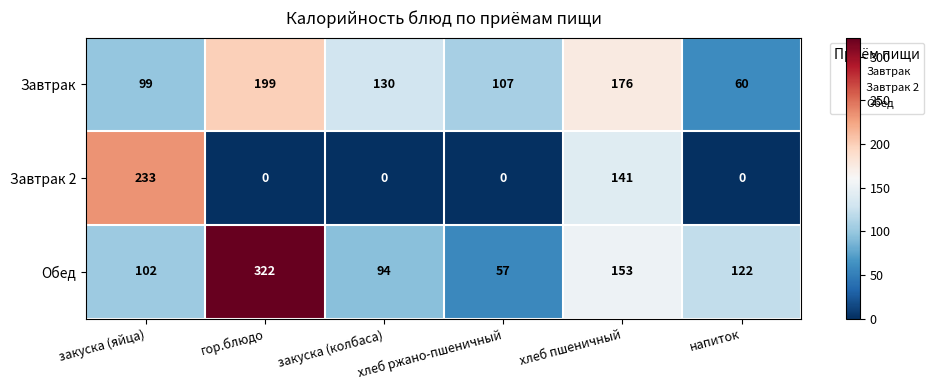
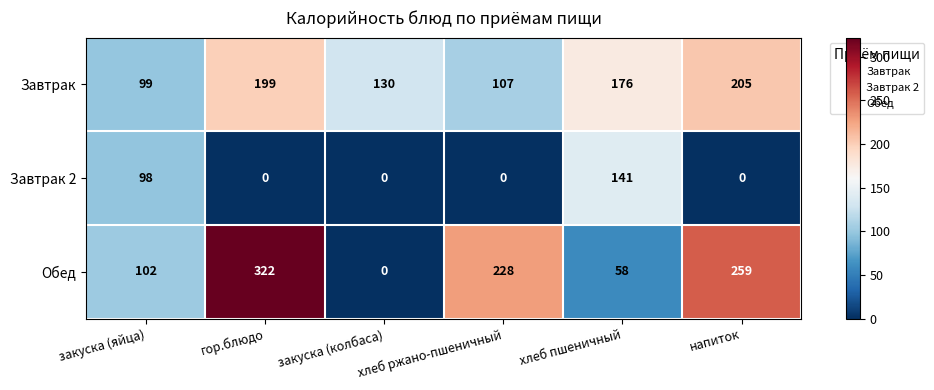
  {
    "Завтрак": {
      "закуска (яйца)": 99,
      "гор.блюдо": 199,
      "закуска (колбаса)": 130,
      "хлеб ржано-пшеничный": 107,
      "хлеб пшеничный": 176,
-     "напиток": 60
+     "напиток": 205
    },
    "Завтрак 2": {
-     "закуска (яйца)": 233,
+     "закуска (яйца)": 98,
      "гор.блюдо": 0,
      "закуска (колбаса)": 0,
      "хлеб ржано-пшеничный": 0,
      "хлеб пшеничный": 141,
      "напиток": 0
    },
    "Обед": {
      "закуска (яйца)": 102,
      "гор.блюдо": 322,
-     "закуска (колбаса)": 94,
-     "хлеб ржано-пшеничный": 57,
-     "хлеб пшеничный": 153,
-     "напиток": 122
+     "закуска (колбаса)": 0,
+     "хлеб ржано-пшеничный": 228,
+     "хлеб пшеничный": 58,
+     "напиток": 259
    }
  }
